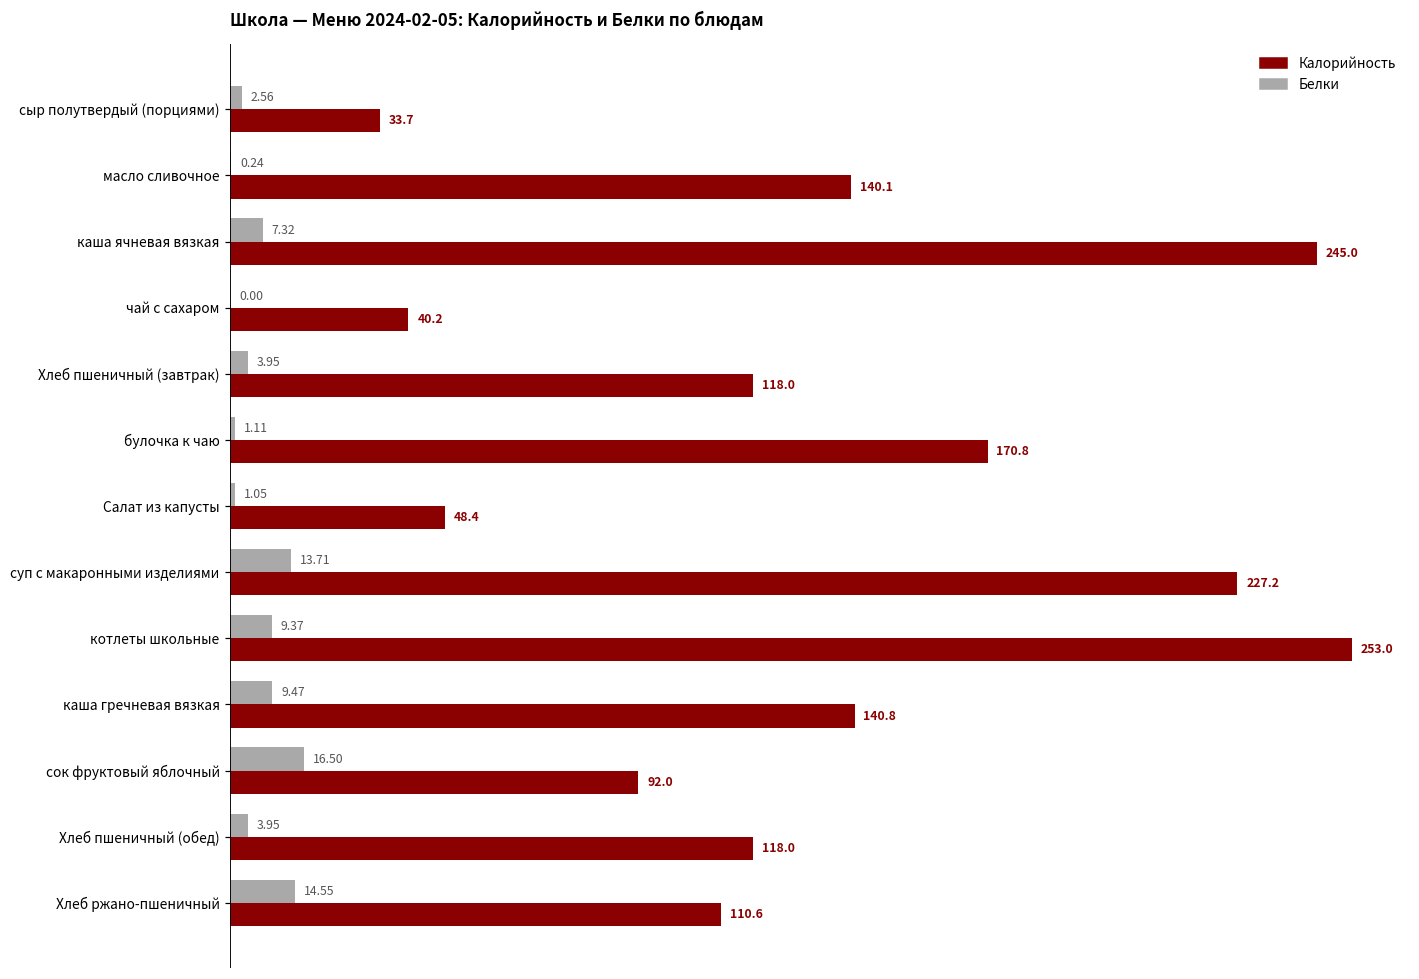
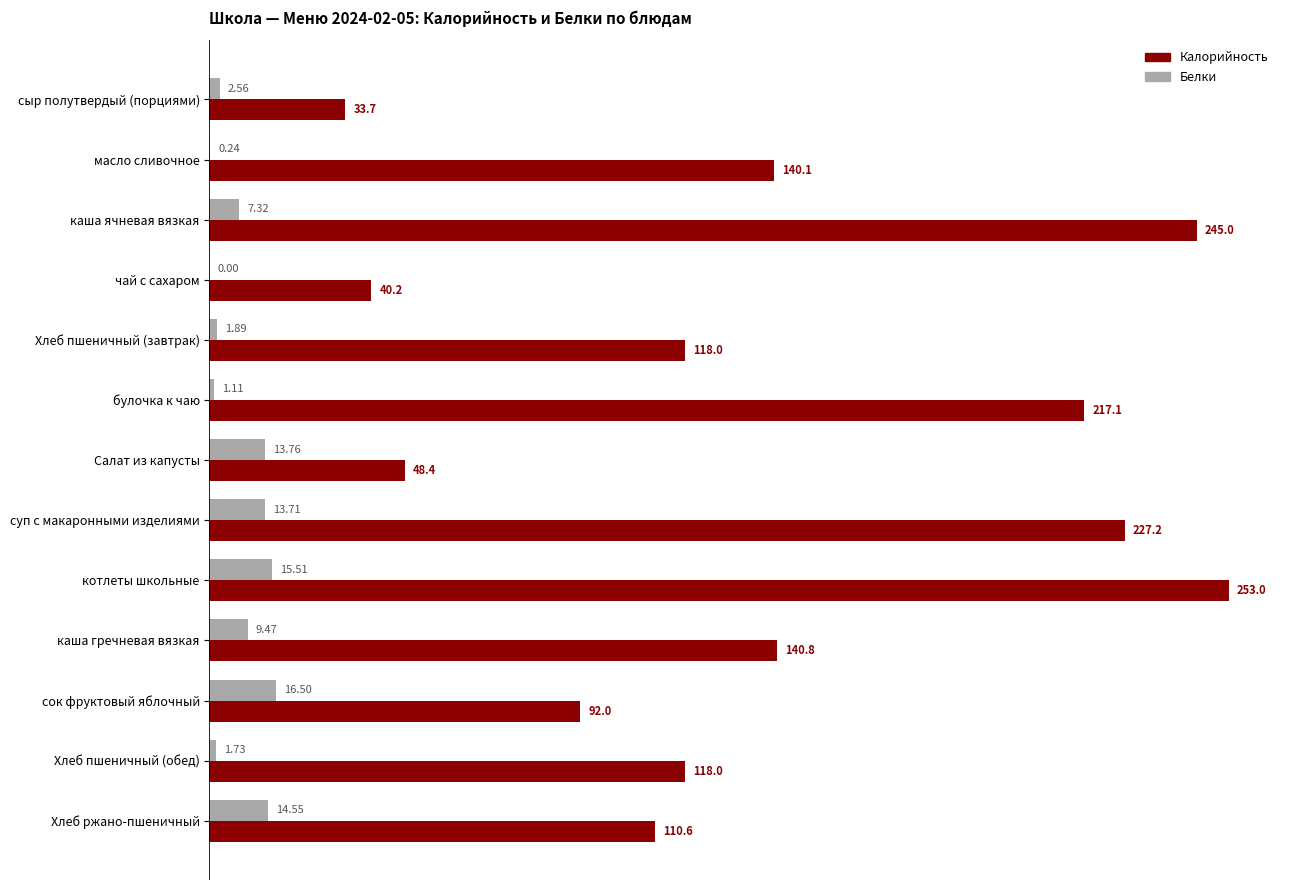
  {
    "Калорийность": {
      "сыр полутвердый (порциями)": 33.7,
      "масло сливочное": 140.1,
      "каша ячневая вязкая": 245.0,
      "чай с сахаром": 40.2,
      "Хлеб пшеничный (завтрак)": 118.0,
-     "булочка к чаю": 170.8,
+     "булочка к чаю": 217.1,
      "Салат из капусты": 48.4,
      "суп с макаронными изделиями": 227.2,
      "котлеты школьные": 253.0,
      "каша гречневая вязкая": 140.8,
      "сок фруктовый яблочный": 92.0,
      "Хлеб пшеничный (обед)": 118.0,
      "Хлеб ржано-пшеничный": 110.6
    },
    "Белки": {
      "сыр полутвердый (порциями)": 2.56,
      "масло сливочное": 0.24,
      "каша ячневая вязкая": 7.32,
      "чай с сахаром": 0.00,
-     "Хлеб пшеничный (завтрак)": 3.95,
+     "Хлеб пшеничный (завтрак)": 1.89,
      "булочка к чаю": 1.11,
-     "Салат из капусты": 1.05,
+     "Салат из капусты": 13.76,
      "суп с макаронными изделиями": 13.71,
-     "котлеты школьные": 9.37,
+     "котлеты школьные": 15.51,
      "каша гречневая вязкая": 9.47,
      "сок фруктовый яблочный": 16.50,
-     "Хлеб пшеничный (обед)": 3.95,
+     "Хлеб пшеничный (обед)": 1.73,
      "Хлеб ржано-пшеничный": 14.55
    }
  }
